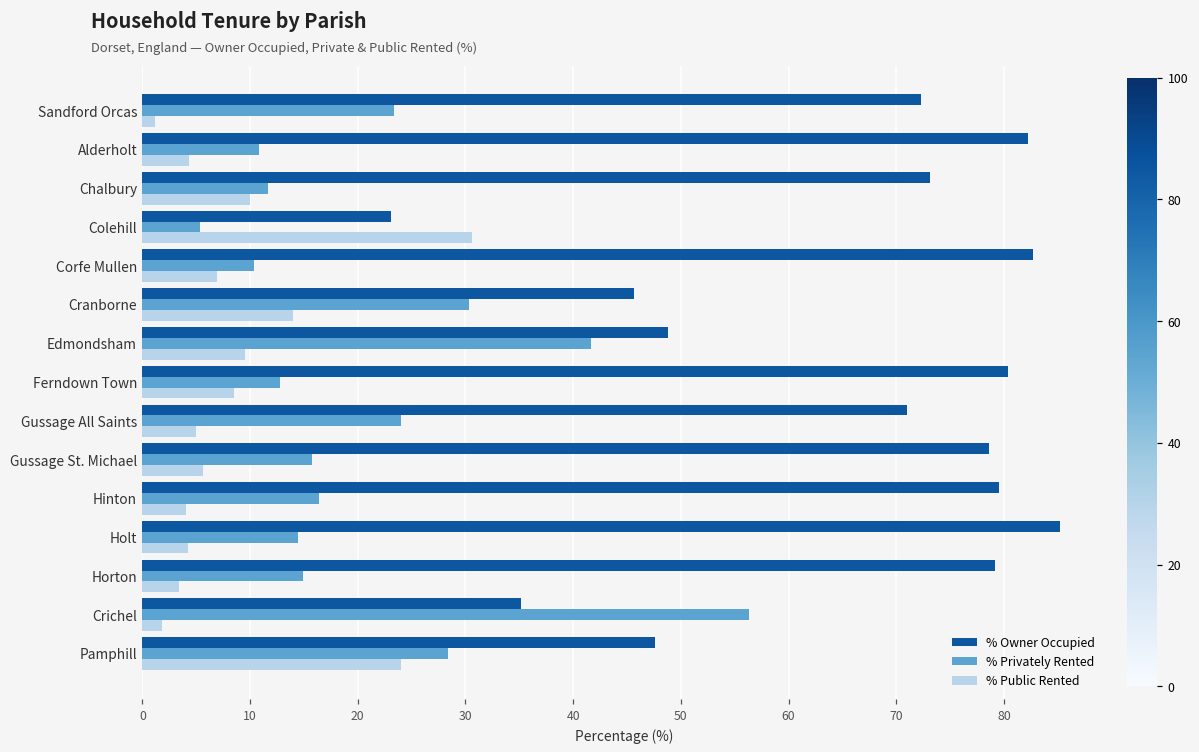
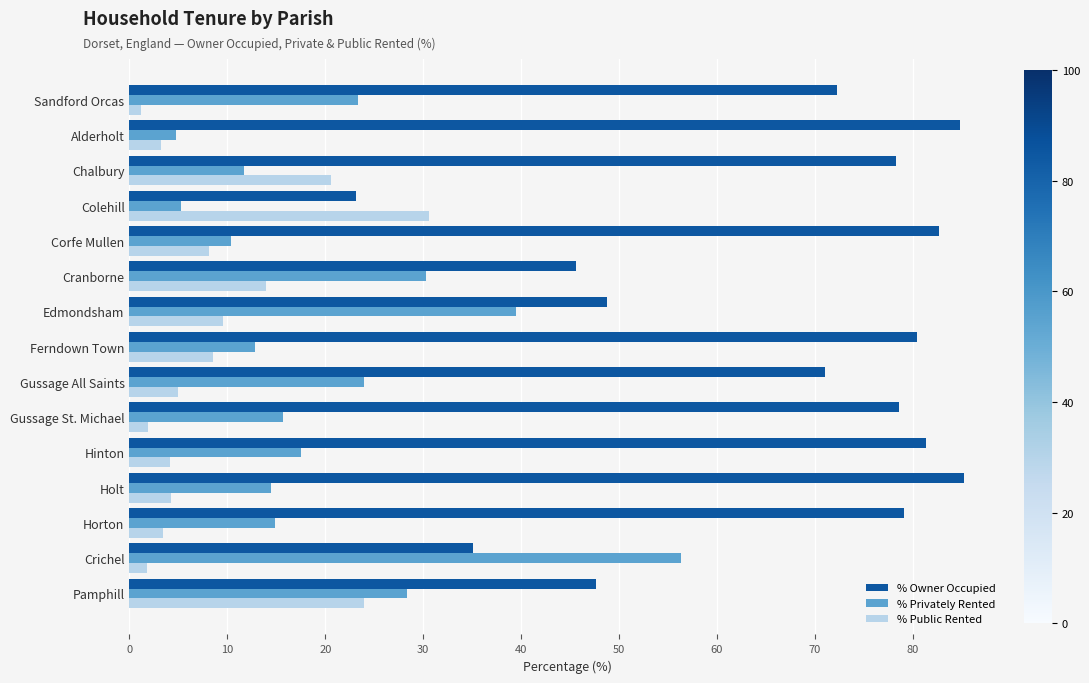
  {
    "% Owner Occupied": {
      "Sandford Orcas": 72,
-     "Alderholt": 82,
-     "Chalbury": 73,
+     "Alderholt": 85,
+     "Chalbury": 78,
      "Colehill": 23,
      "Corfe Mullen": 83,
      "Cranborne": 46,
      "Edmondsham": 49,
      "Ferndown Town": 80,
      "Gussage All Saints": 71,
      "Gussage St. Michael": 79,
-     "Hinton": 80,
+     "Hinton": 81,
      "Holt": 85,
      "Horton": 79,
      "Crichel": 35,
      "Pamphill": 48
    },
    "% Privately Rented": {
      "Sandford Orcas": 23,
-     "Alderholt": 11,
+     "Alderholt": 5,
      "Chalbury": 12,
      "Colehill": 5,
      "Corfe Mullen": 10,
      "Cranborne": 30,
-     "Edmondsham": 42,
+     "Edmondsham": 39,
      "Ferndown Town": 13,
      "Gussage All Saints": 24,
      "Gussage St. Michael": 16,
-     "Hinton": 16,
+     "Hinton": 18,
      "Holt": 14,
      "Horton": 15,
      "Crichel": 56,
      "Pamphill": 28
    },
    "% Public Rented": {
      "Sandford Orcas": 1,
-     "Alderholt": 4,
-     "Chalbury": 10,
+     "Alderholt": 3,
+     "Chalbury": 21,
      "Colehill": 31,
-     "Corfe Mullen": 7,
+     "Corfe Mullen": 8,
      "Cranborne": 14,
      "Edmondsham": 10,
      "Ferndown Town": 9,
      "Gussage All Saints": 5,
-     "Gussage St. Michael": 6,
+     "Gussage St. Michael": 2,
      "Hinton": 4,
      "Holt": 4,
      "Horton": 3,
      "Crichel": 2,
      "Pamphill": 24
    }
  }
